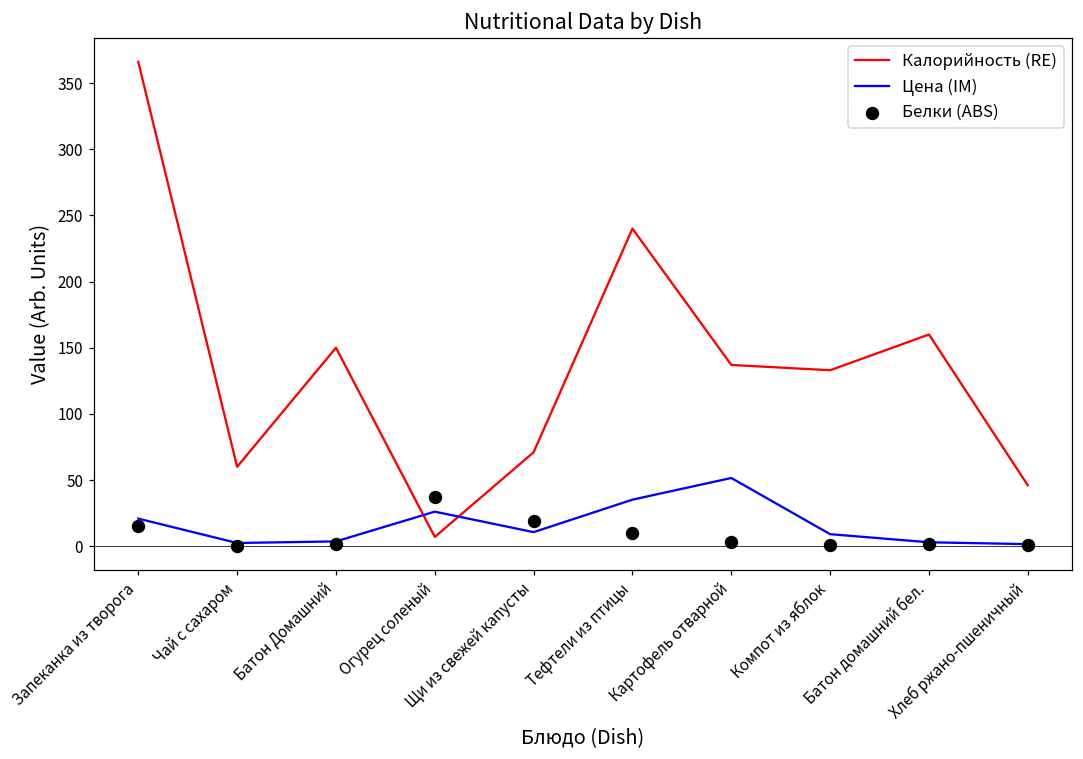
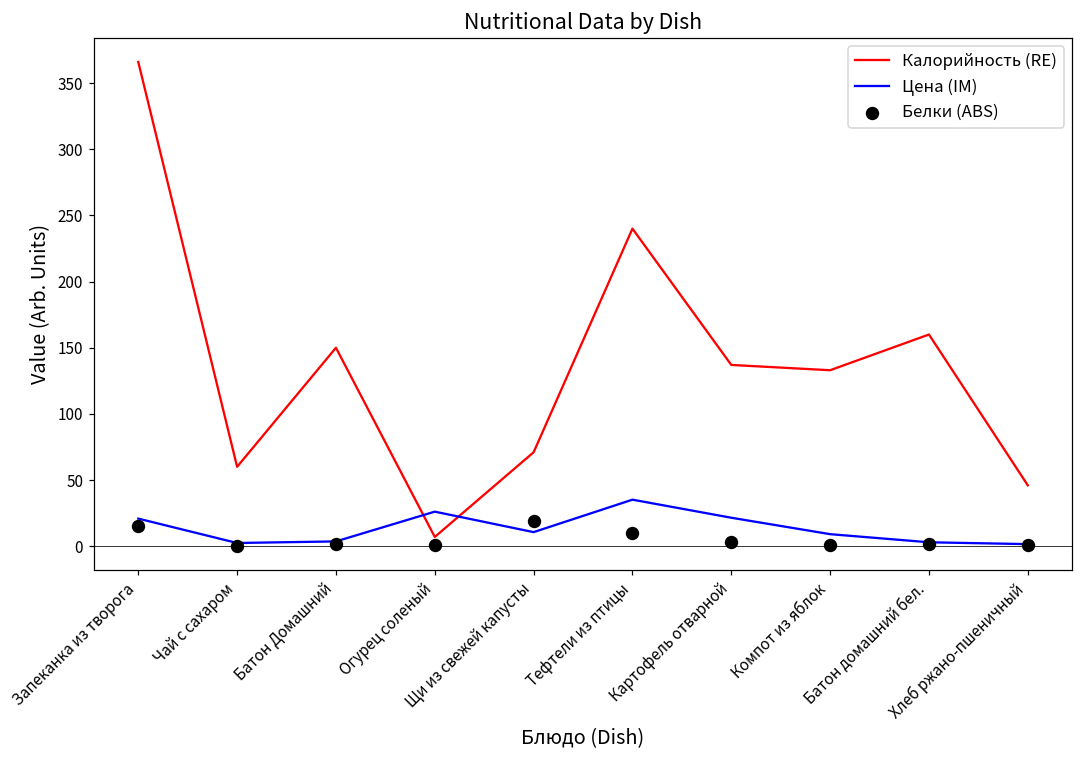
  {
    "Калорийность (RE)": {
      "Запеканка из творога": 366,
      "Чай с сахаром": 60,
      "Батон Домашний": 150,
      "Огурец соленый": 7,
      "Щи из свежей капусты": 71,
      "Тефтели из птицы": 240,
      "Картофель отварной": 137,
      "Компот из яблок": 133,
      "Батон домашний бел.": 160,
      "Хлеб ржано-пшеничный": 46
    },
    "Белки (ABS)": {
-     "Огурец соленый": 37
+     "Огурец соленый": 1
    },
    "Цена (IM)": {
      "Запеканка из творога": 21,
      "Чай с сахаром": 2,
      "Огурец соленый": 26,
      "Щи из свежей капусты": 11,
      "Тефтели из птицы": 35,
-     "Картофель отварной": 52,
+     "Картофель отварной": 22,
      "Компот из яблок": 9
    }
  }
